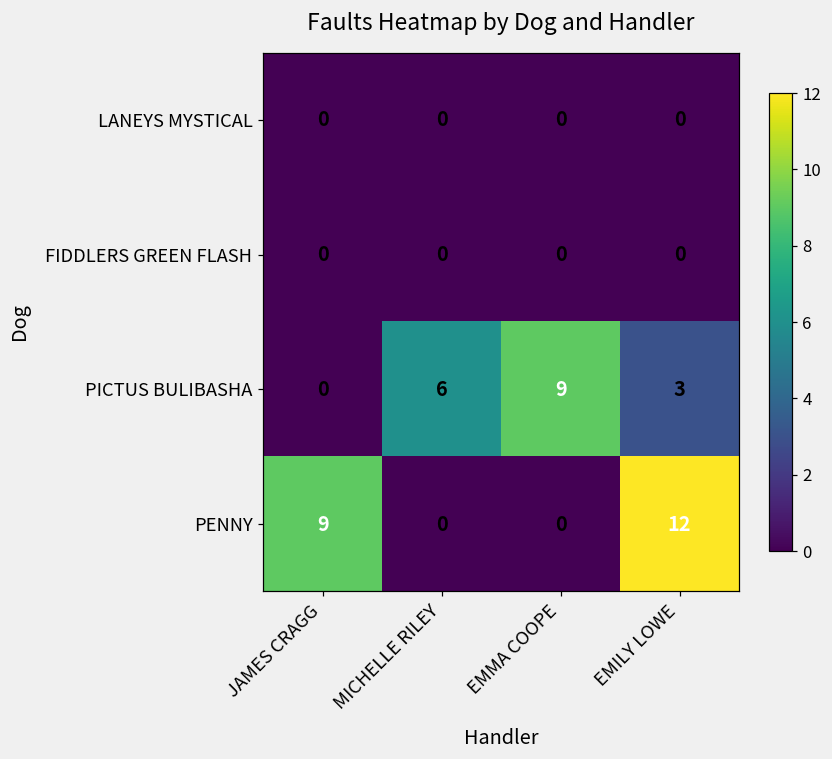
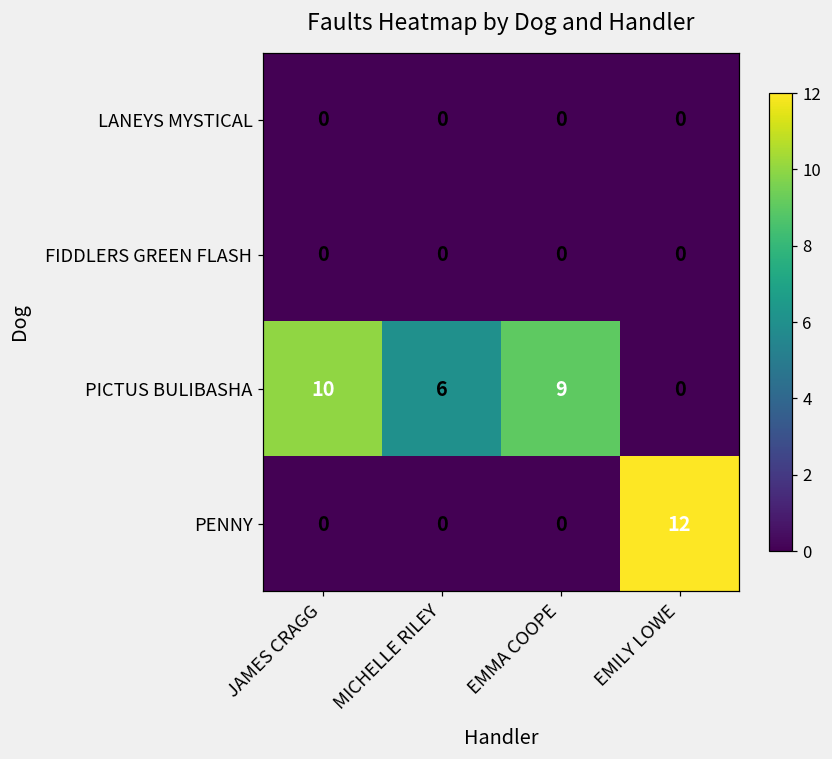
  {
    "LANEYS MYSTICAL": {
      "JAMES CRAGG": 0,
      "MICHELLE RILEY": 0,
      "EMMA COOPE": 0,
      "EMILY LOWE": 0
    },
    "FIDDLERS GREEN FLASH": {
      "JAMES CRAGG": 0,
      "MICHELLE RILEY": 0,
      "EMMA COOPE": 0,
      "EMILY LOWE": 0
    },
    "PICTUS BULIBASHA": {
-     "JAMES CRAGG": 0,
+     "JAMES CRAGG": 10,
      "MICHELLE RILEY": 6,
      "EMMA COOPE": 9,
-     "EMILY LOWE": 3
+     "EMILY LOWE": 0
    },
    "PENNY": {
-     "JAMES CRAGG": 9,
+     "JAMES CRAGG": 0,
      "MICHELLE RILEY": 0,
      "EMMA COOPE": 0,
      "EMILY LOWE": 12
    }
  }
